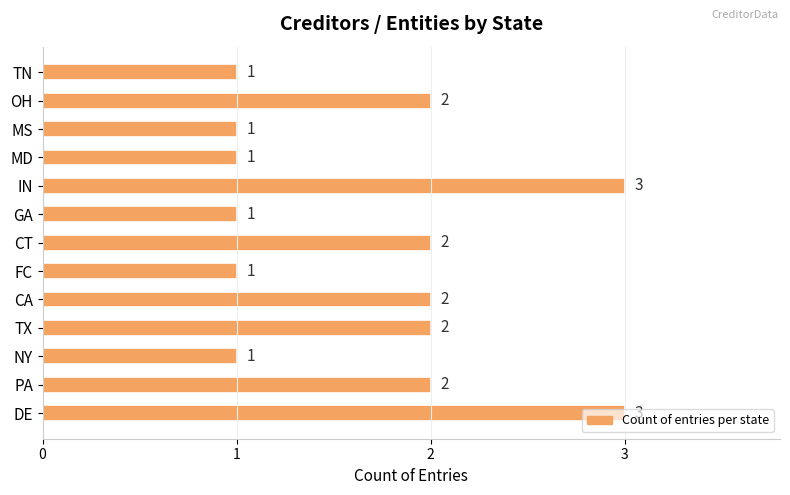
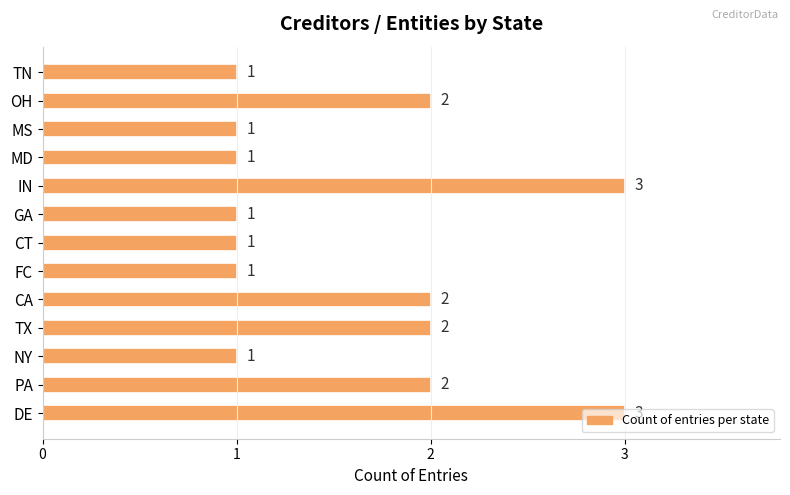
  {
    "TN": 1,
    "OH": 2,
    "MS": 1,
    "MD": 1,
    "IN": 3,
    "GA": 1,
-   "CT": 2,
+   "CT": 1,
    "FC": 1,
    "CA": 2,
    "TX": 2,
    "NY": 1,
    "PA": 2
  }
